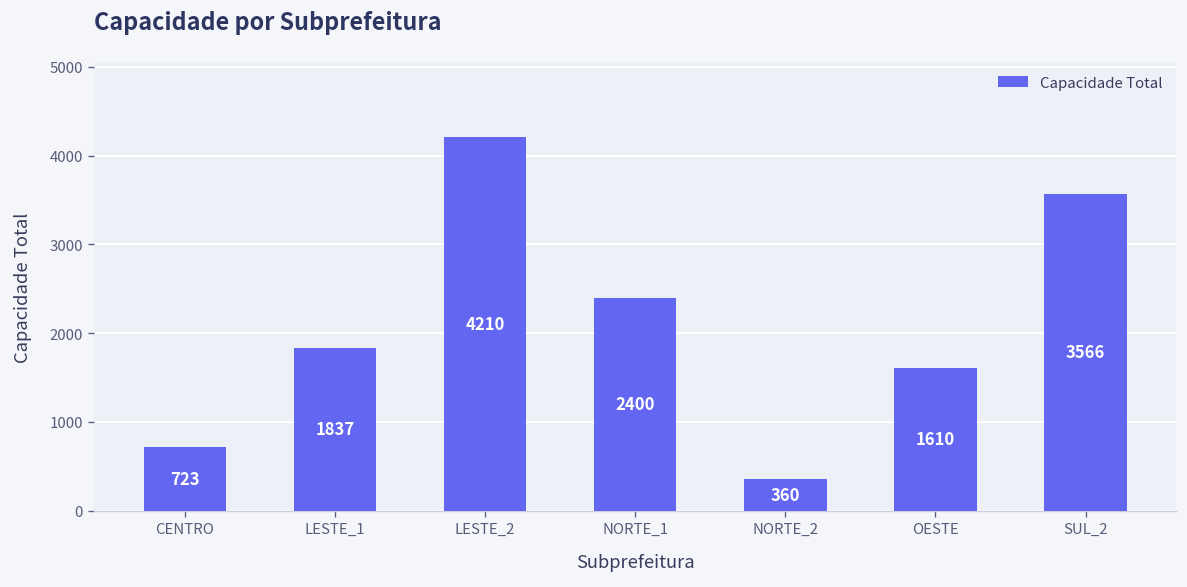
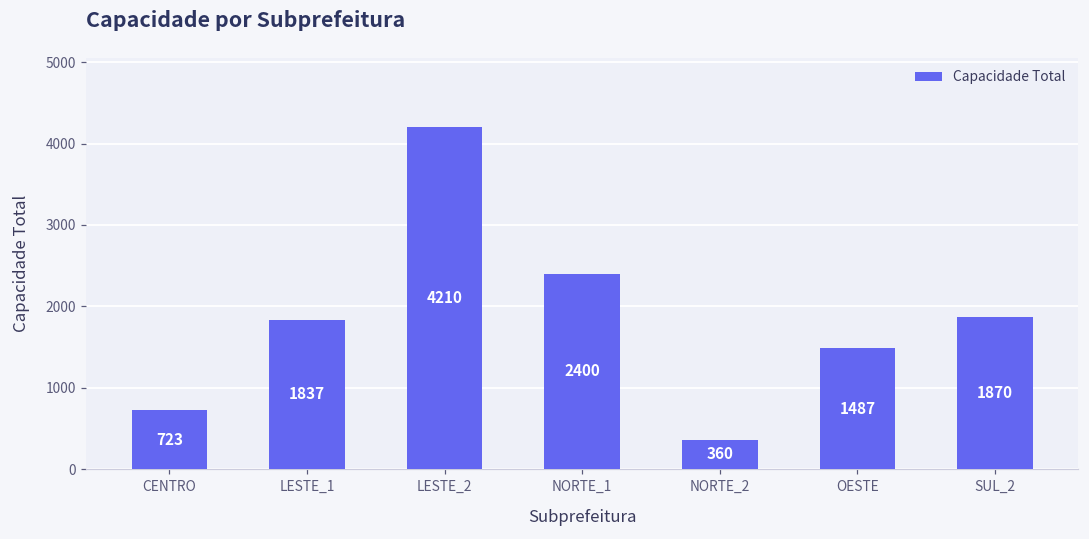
  {
    "CENTRO": 723,
    "LESTE_1": 1837,
    "LESTE_2": 4210,
    "NORTE_1": 2400,
    "NORTE_2": 360,
-   "OESTE": 1610,
-   "SUL_2": 3566
+   "OESTE": 1487,
+   "SUL_2": 1870
  }
